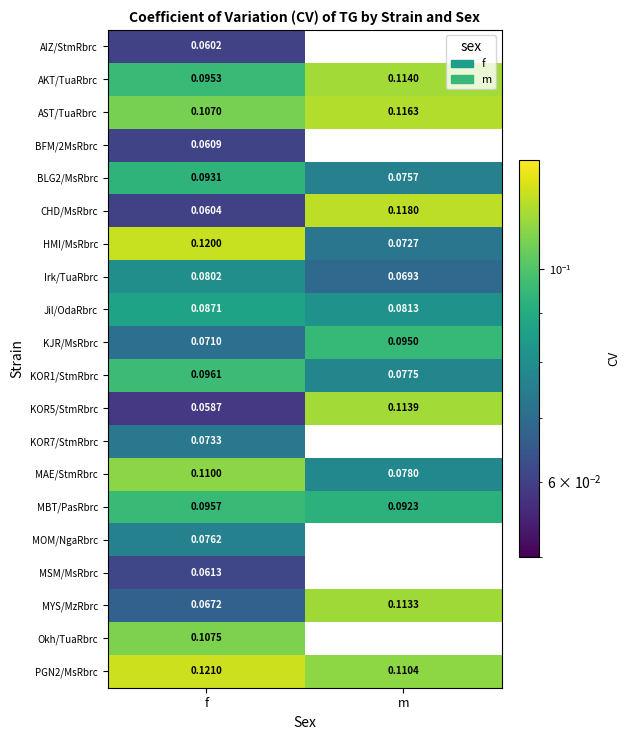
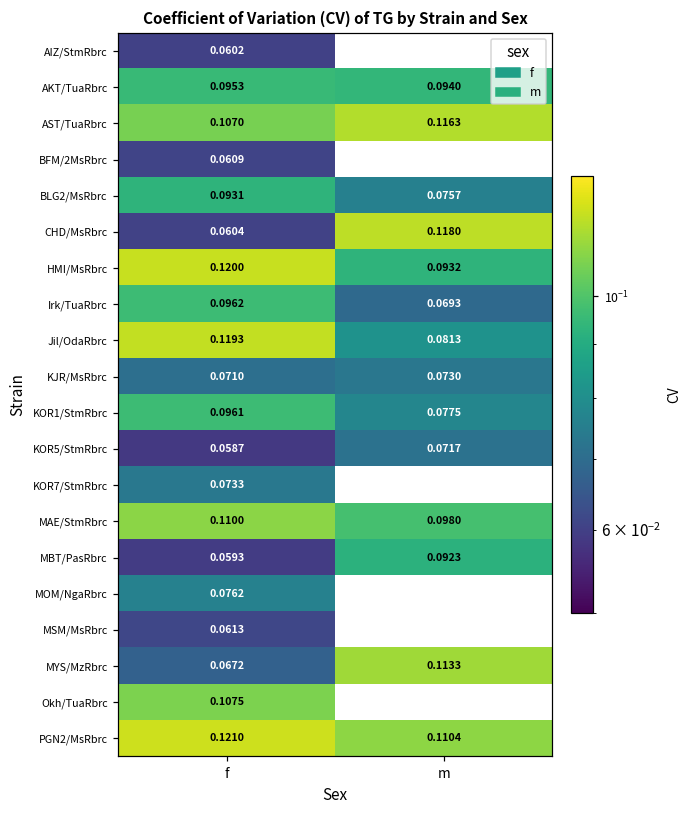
  {
    "AIZ/StmRbrc": {
      "f": 0.0602
    },
    "AKT/TuaRbrc": {
      "f": 0.0953,
-     "m": 0.1140
+     "m": 0.0940
    },
    "AST/TuaRbrc": {
      "f": 0.1070,
      "m": 0.1163
    },
    "BFM/2MsRbrc": {
      "f": 0.0609
    },
    "BLG2/MsRbrc": {
      "f": 0.0931,
      "m": 0.0757
    },
    "CHD/MsRbrc": {
      "f": 0.0604,
      "m": 0.1180
    },
    "HMI/MsRbrc": {
      "f": 0.1200,
-     "m": 0.0727
+     "m": 0.0932
    },
    "Irk/TuaRbrc": {
-     "f": 0.0802,
+     "f": 0.0962,
      "m": 0.0693
    },
    "Jil/OdaRbrc": {
-     "f": 0.0871,
+     "f": 0.1193,
      "m": 0.0813
    },
    "KJR/MsRbrc": {
      "f": 0.0710,
-     "m": 0.0950
+     "m": 0.0730
    },
    "KOR1/StmRbrc": {
      "f": 0.0961,
      "m": 0.0775
    },
    "KOR5/StmRbrc": {
      "f": 0.0587,
-     "m": 0.1139
+     "m": 0.0717
    },
    "KOR7/StmRbrc": {
      "f": 0.0733
    },
    "MAE/StmRbrc": {
      "f": 0.1100,
-     "m": 0.0780
+     "m": 0.0980
    },
    "MBT/PasRbrc": {
-     "f": 0.0957,
+     "f": 0.0593,
      "m": 0.0923
    },
    "MOM/NgaRbrc": {
      "f": 0.0762
    },
    "MSM/MsRbrc": {
      "f": 0.0613
    },
    "MYS/MzRbrc": {
      "f": 0.0672,
      "m": 0.1133
    },
    "Okh/TuaRbrc": {
      "f": 0.1075
    },
    "PGN2/MsRbrc": {
      "f": 0.1210,
      "m": 0.1104
    }
  }
